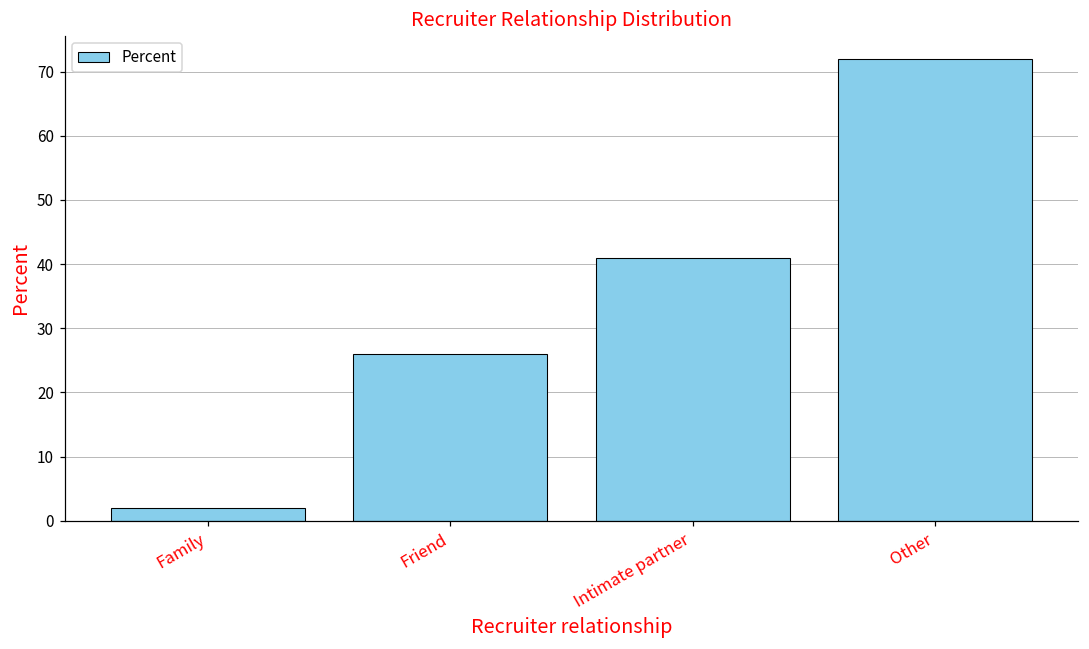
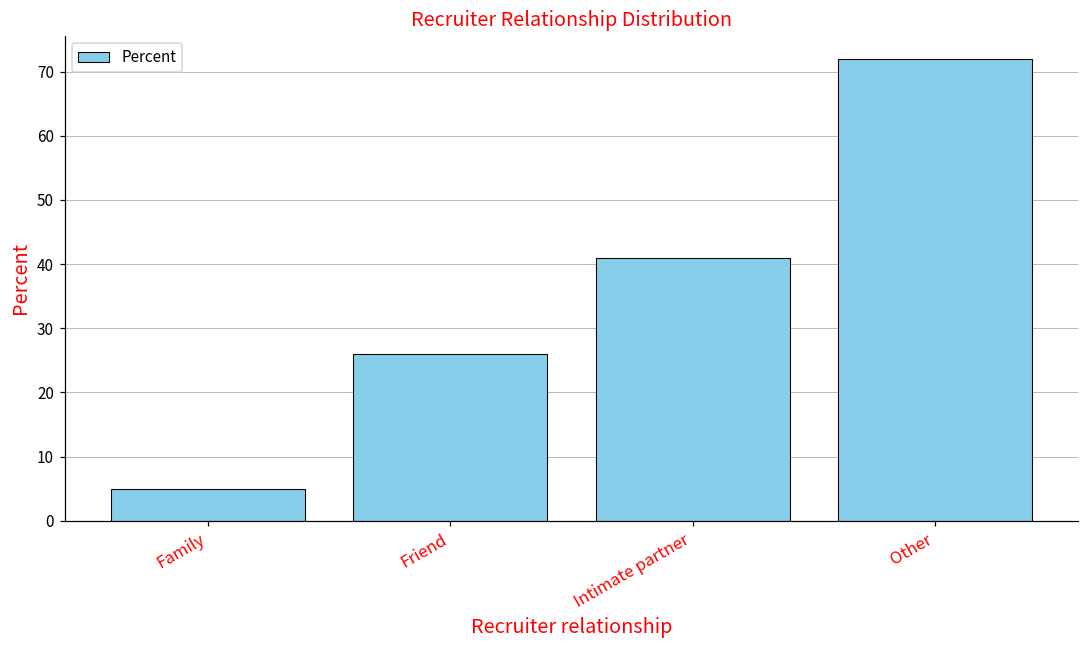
  {
-   "Family": 2,
+   "Family": 5,
    "Friend": 26,
    "Intimate partner": 41,
    "Other": 72
  }
